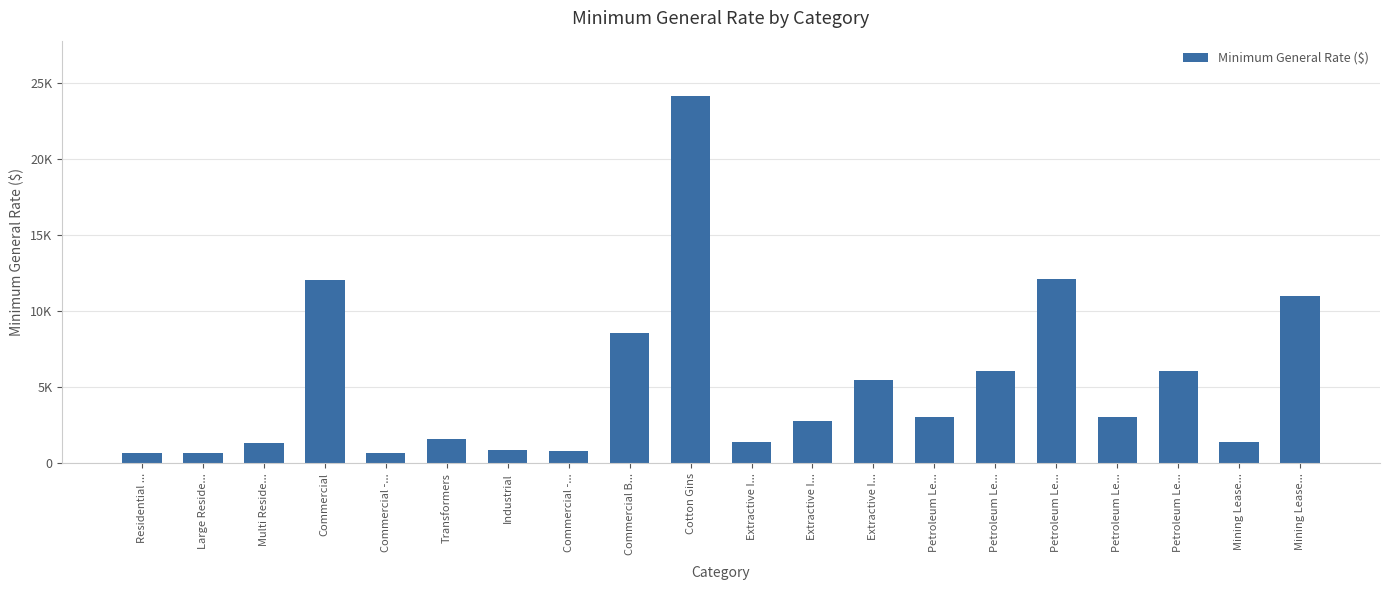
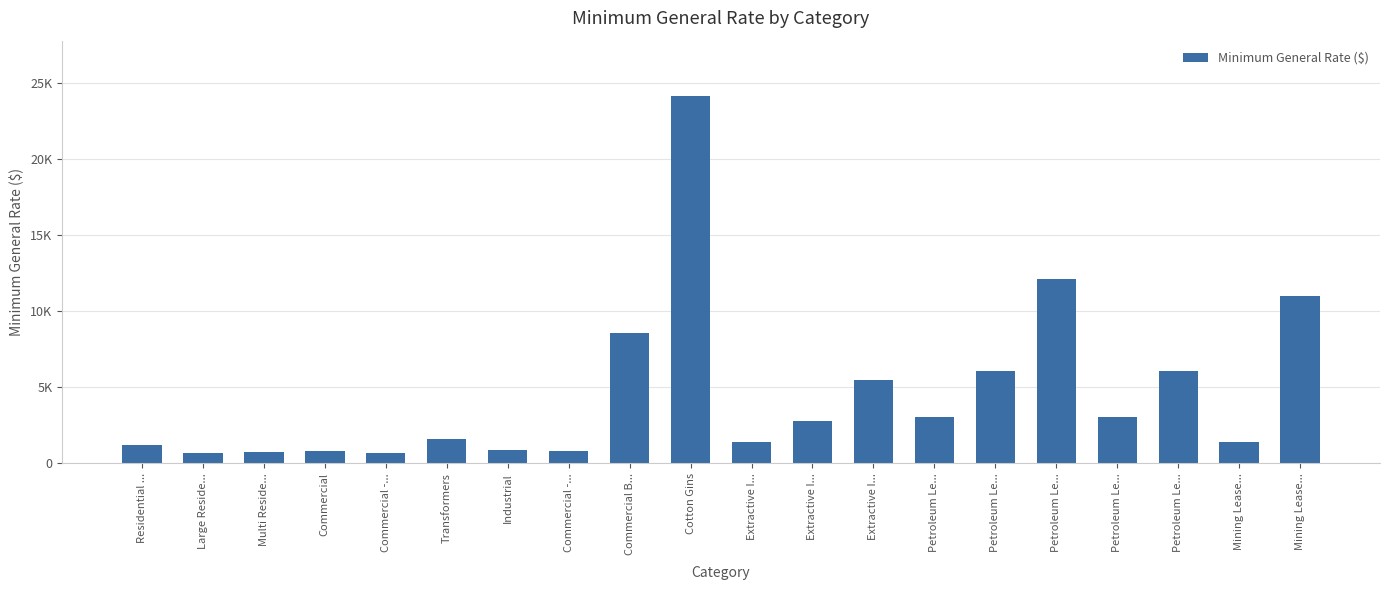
  {
-   "Residential ...": 700,
+   "Residential ...": 1200,
    "Large Reside...": 700,
-   "Multi Reside...": 1300,
-   "Commercial": 12000,
+   "Multi Reside...": 800,
+   "Commercial": 800,
    "Transformers": 1600,
    "Industrial": 900,
    "Commercial B...": 8600,
    "Cotton Gins": 24200
  }
